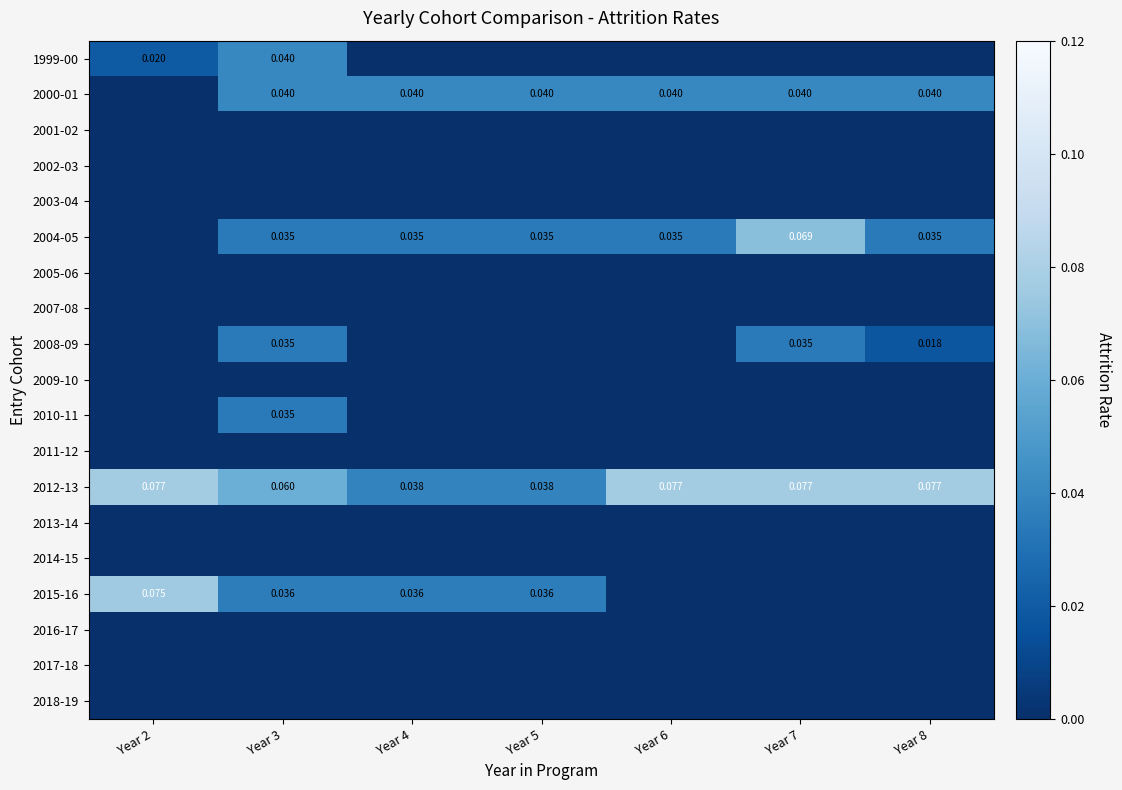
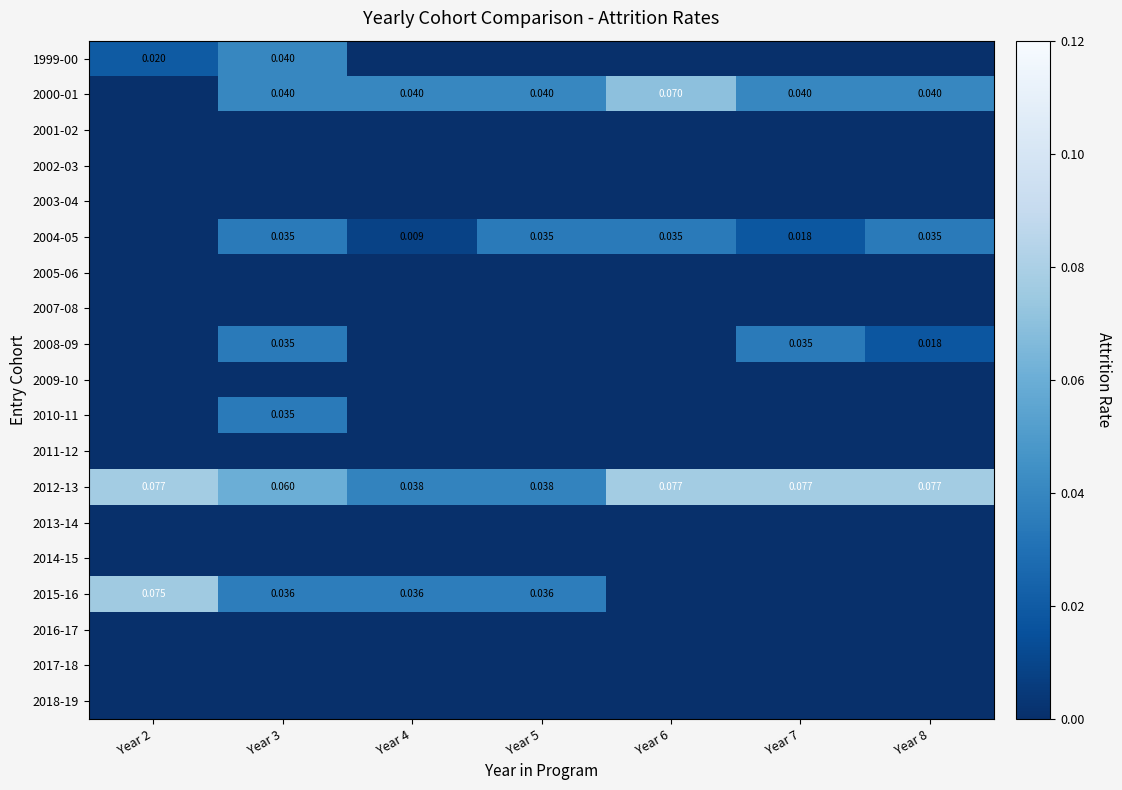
  {
    "1999-00": {
      "Year 2": 0.020,
      "Year 3": 0.040
    },
    "2000-01": {
      "Year 3": 0.040,
      "Year 4": 0.040,
      "Year 5": 0.040,
-     "Year 6": 0.040,
+     "Year 6": 0.070,
      "Year 7": 0.040,
      "Year 8": 0.040
    },
    "2004-05": {
      "Year 3": 0.035,
-     "Year 4": 0.035,
+     "Year 4": 0.009,
      "Year 5": 0.035,
      "Year 6": 0.035,
-     "Year 7": 0.069,
+     "Year 7": 0.018,
      "Year 8": 0.035
    },
    "2008-09": {
      "Year 3": 0.035,
      "Year 7": 0.035,
      "Year 8": 0.018
    },
    "2010-11": {
      "Year 3": 0.035
    },
    "2012-13": {
      "Year 2": 0.077,
      "Year 3": 0.060,
      "Year 4": 0.038,
      "Year 5": 0.038,
      "Year 6": 0.077,
      "Year 7": 0.077,
      "Year 8": 0.077
    },
    "2015-16": {
      "Year 2": 0.075,
      "Year 3": 0.036,
      "Year 4": 0.036,
      "Year 5": 0.036
    }
  }
